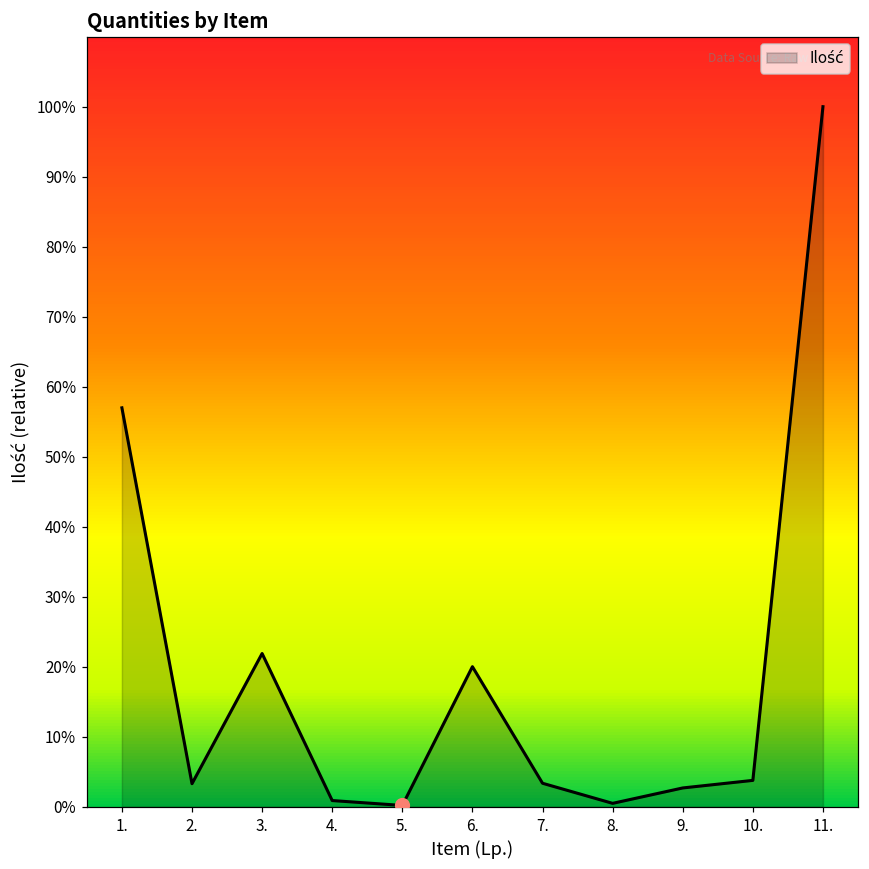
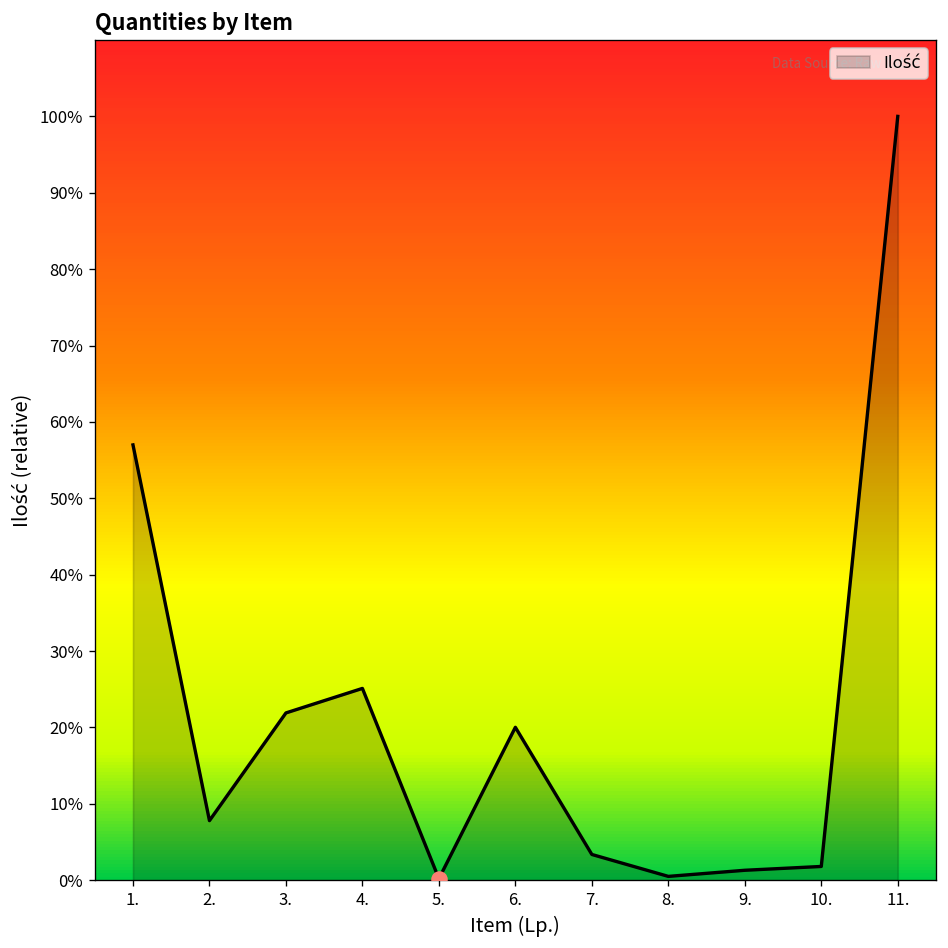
  {
    "Ilość": {
      "1.": "57%",
-     "2.": "3%",
+     "2.": "8%",
      "3.": "22%",
-     "4.": "1%",
+     "4.": "25%",
      "6.": "20%",
      "7.": "3%",
      "8.": "1%",
-     "9.": "3%",
-     "10.": "4%",
+     "9.": "1%",
+     "10.": "2%",
      "11.": "100%"
    }
  }
